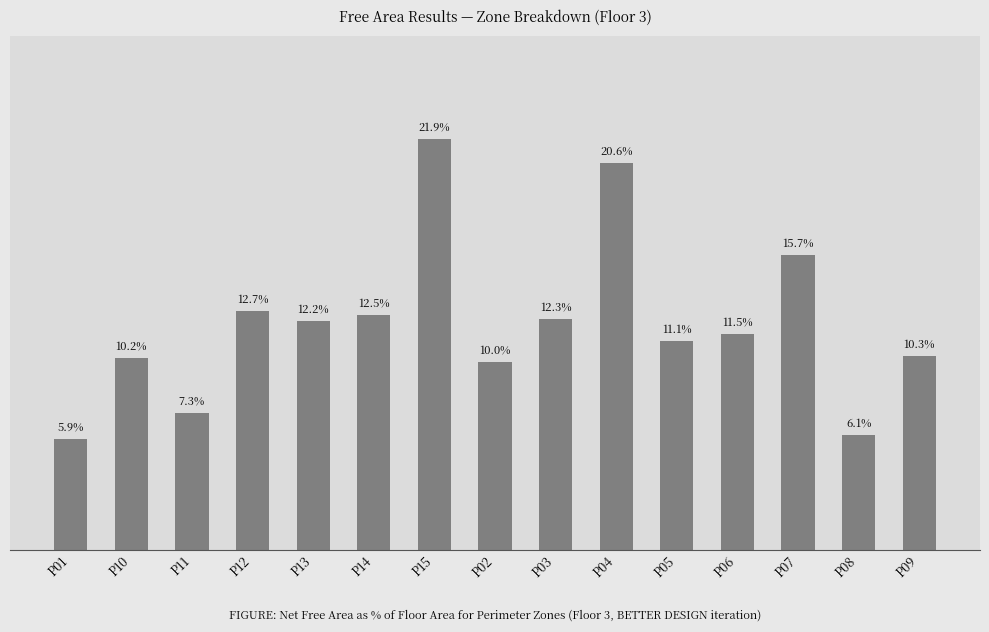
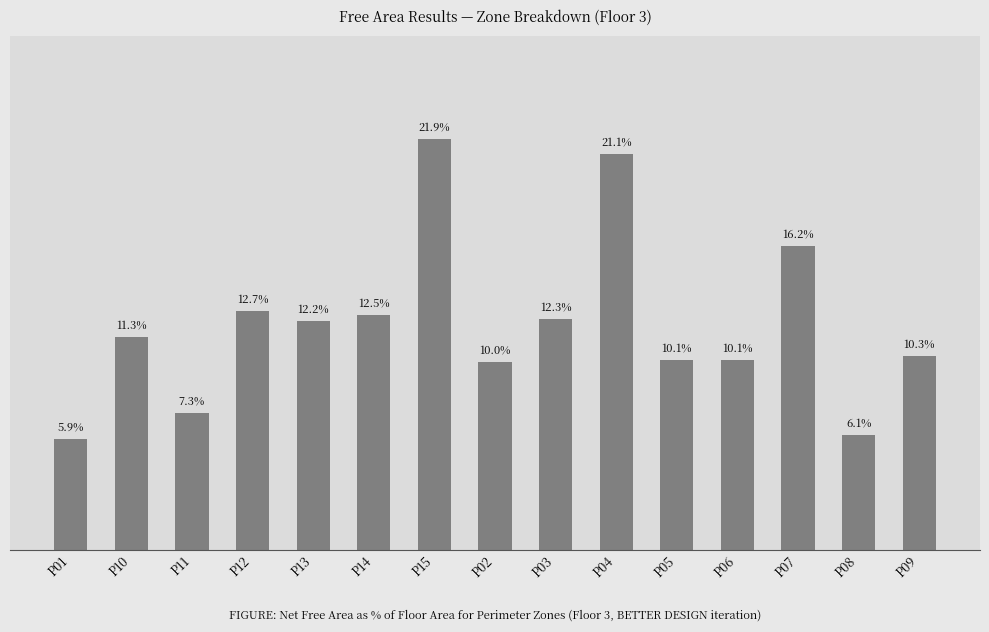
  {
    "P01": "5.9%",
-   "P10": "10.2%",
+   "P10": "11.3%",
    "P11": "7.3%",
    "P12": "12.7%",
    "P13": "12.2%",
    "P14": "12.5%",
    "P15": "21.9%",
    "P02": "10.0%",
    "P03": "12.3%",
-   "P04": "20.6%",
-   "P05": "11.1%",
-   "P06": "11.5%",
-   "P07": "15.7%",
+   "P04": "21.1%",
+   "P05": "10.1%",
+   "P06": "10.1%",
+   "P07": "16.2%",
    "P08": "6.1%",
    "P09": "10.3%"
  }
